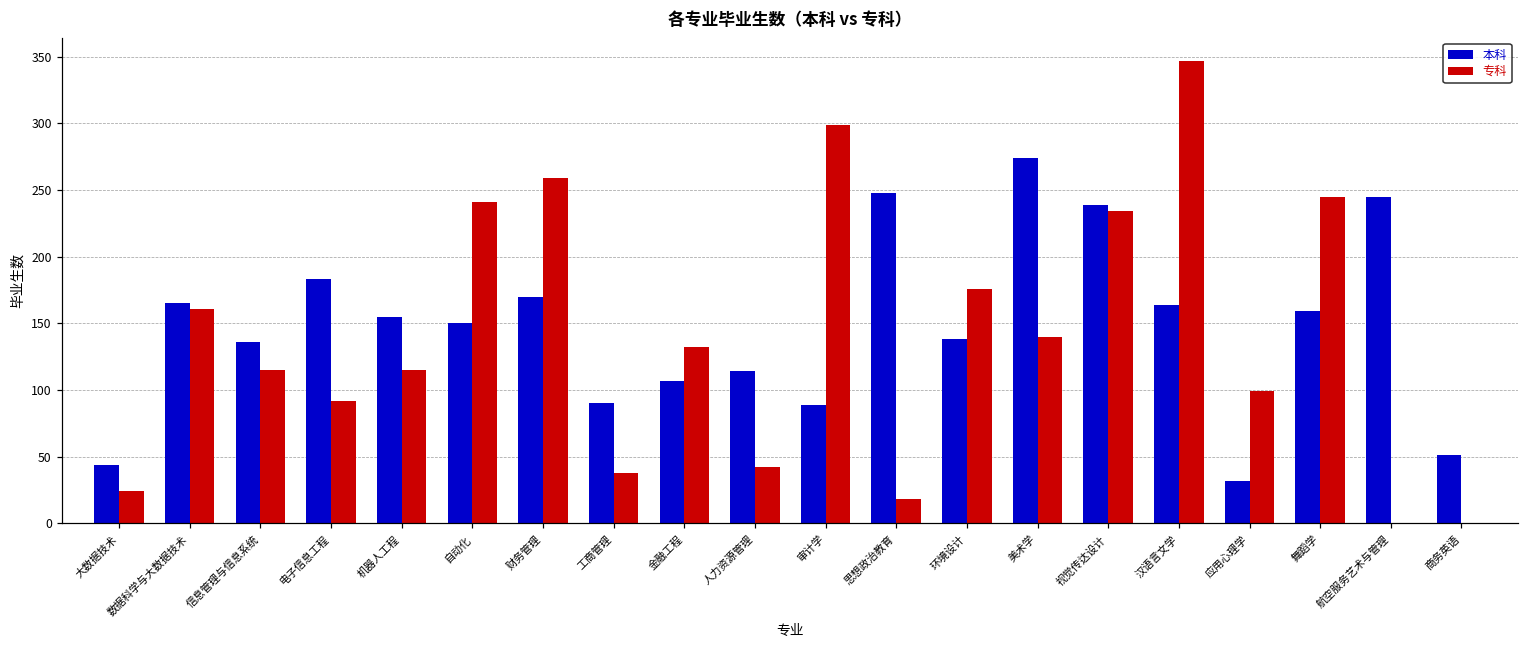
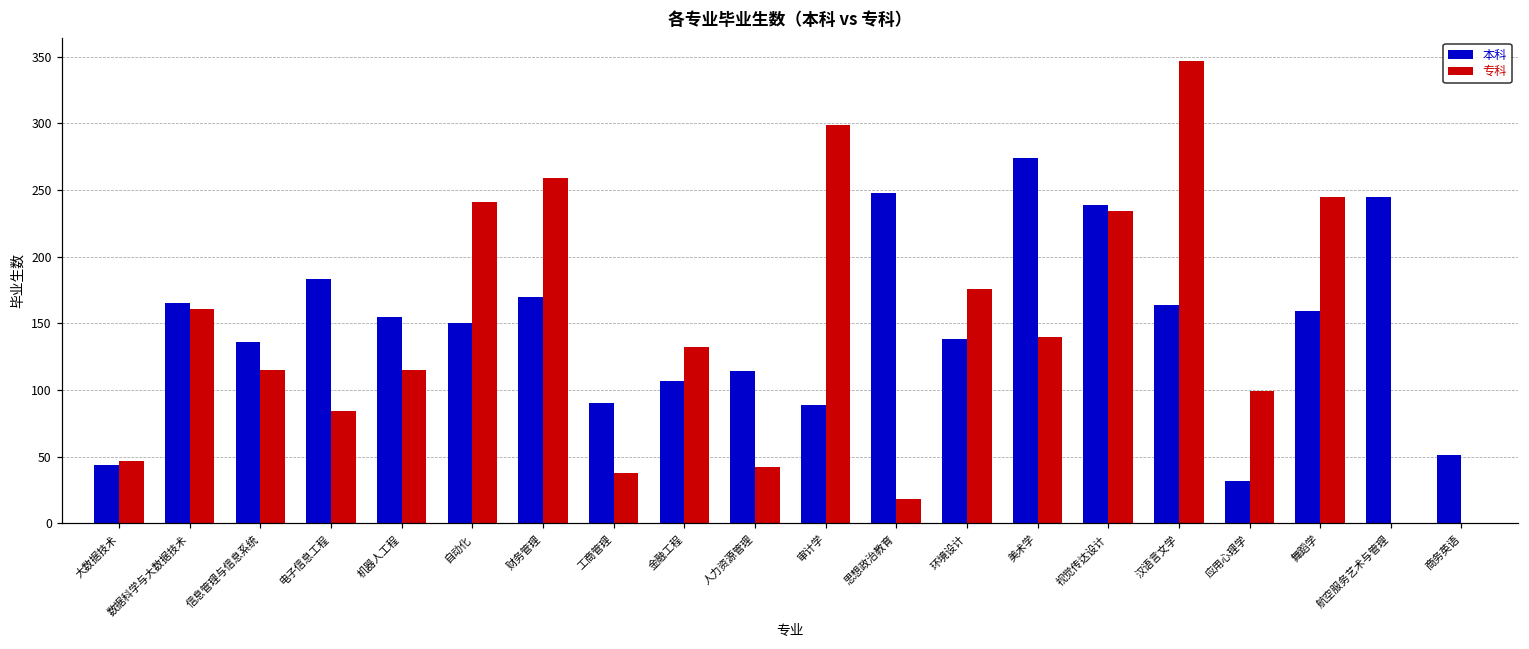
  {
    "本科": {
      "大数据技术": 44,
      "数据科学与大数据技术": 165,
      "信息管理与信息系统": 136,
      "电子信息工程": 183,
      "机器人工程": 155,
      "自动化": 150,
      "财务管理": 170,
      "工商管理": 90,
      "金融工程": 107,
      "人力资源管理": 114,
      "审计学": 89,
      "思想政治教育": 248,
      "环境设计": 138,
      "美术学": 274,
      "视觉传达设计": 239,
      "汉语言文学": 164,
      "应用心理学": 32,
      "舞蹈学": 159,
      "航空服务艺术与管理": 245,
      "商务英语": 51
    },
    "专科": {
-     "大数据技术": 24,
+     "大数据技术": 47,
      "数据科学与大数据技术": 161,
      "信息管理与信息系统": 115,
-     "电子信息工程": 92,
+     "电子信息工程": 84,
      "机器人工程": 115,
      "自动化": 241,
      "财务管理": 259,
      "工商管理": 38,
      "金融工程": 132,
      "人力资源管理": 42,
      "审计学": 299,
      "思想政治教育": 18,
      "环境设计": 176,
      "美术学": 140,
      "视觉传达设计": 234,
      "汉语言文学": 347,
      "应用心理学": 99,
      "舞蹈学": 245,
      "航空服务艺术与管理": 0,
      "商务英语": 0
    }
  }
